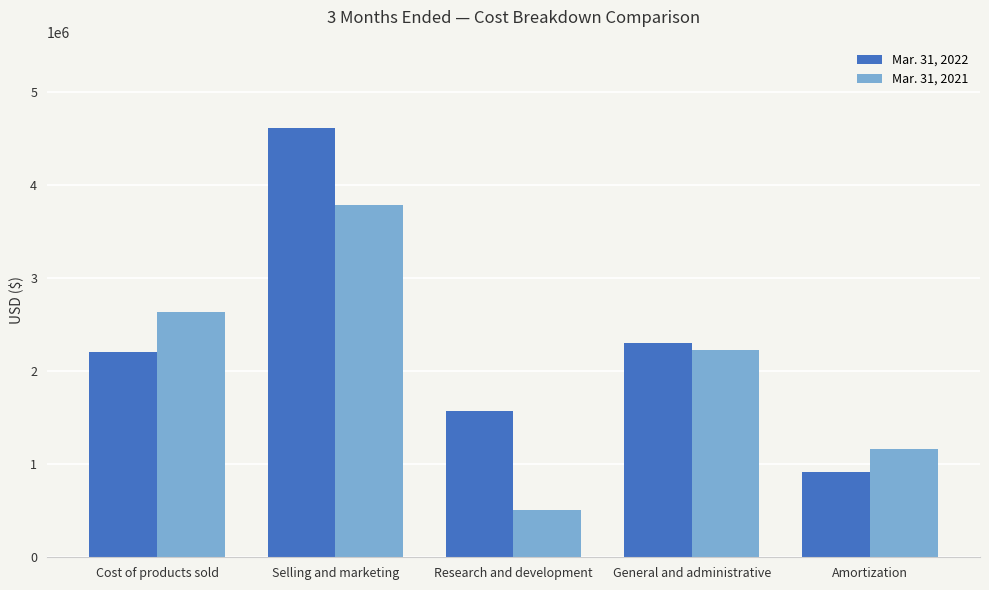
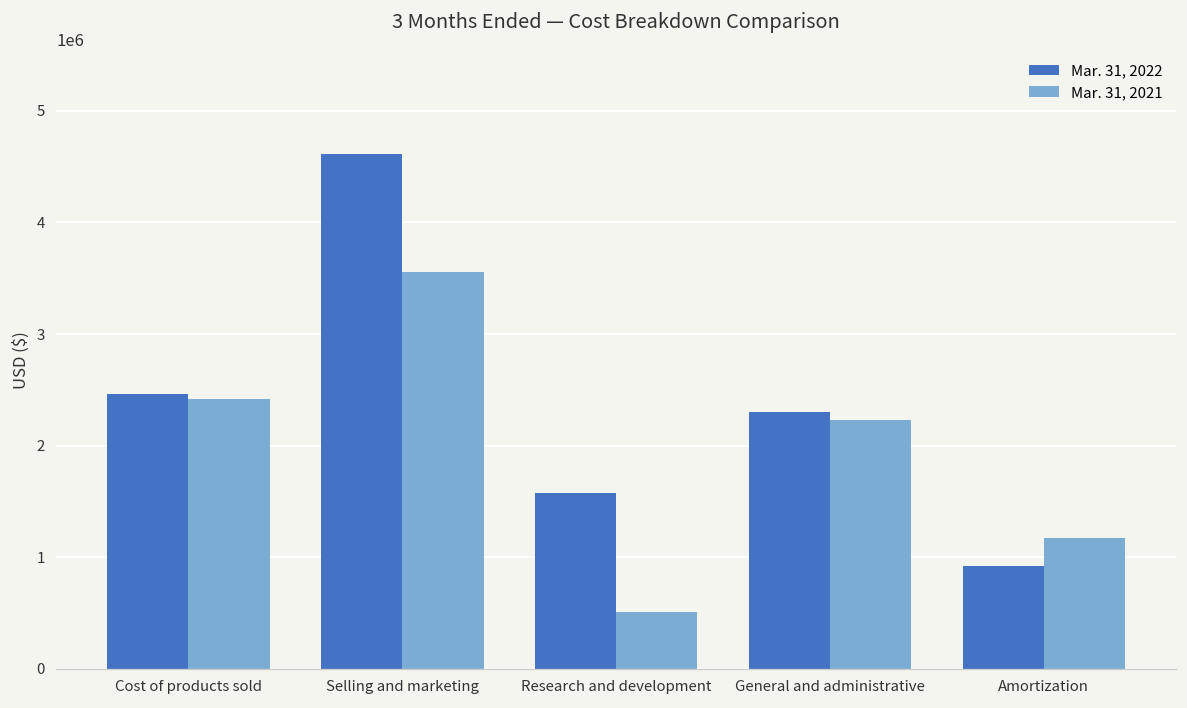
  {
    "Mar. 31, 2022": {
-     "Cost of products sold": 2200000,
+     "Cost of products sold": 2500000,
      "Selling and marketing": 4600000,
      "Research and development": 1600000,
      "General and administrative": 2300000,
      "Amortization": 900000
    },
    "Mar. 31, 2021": {
-     "Cost of products sold": 2600000,
-     "Selling and marketing": 3800000,
+     "Cost of products sold": 2400000,
+     "Selling and marketing": 3600000,
      "Research and development": 500000,
      "General and administrative": 2200000,
      "Amortization": 1200000
    }
  }
